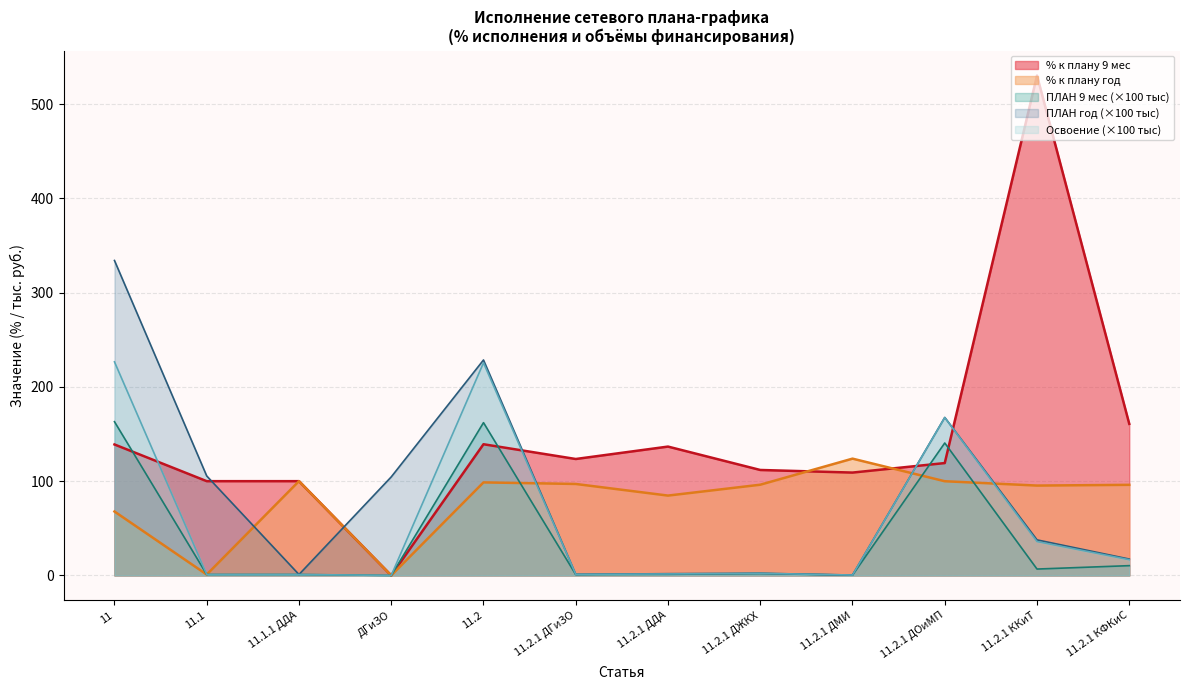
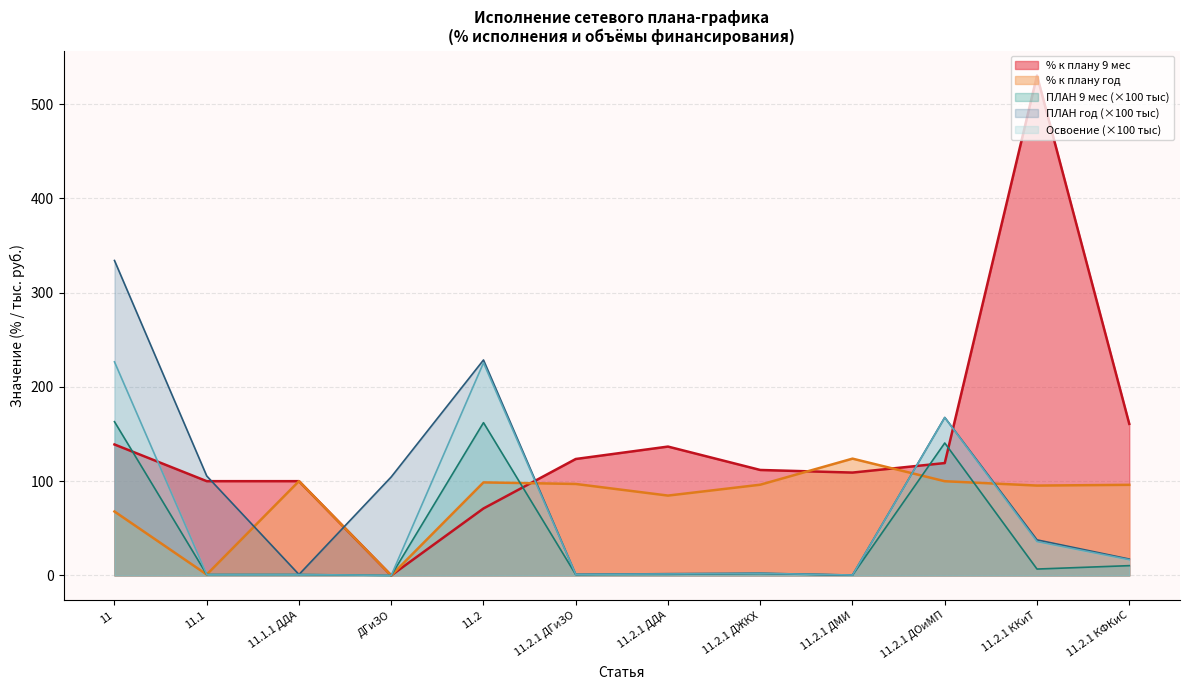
  {
    "% к плану 9 мес": {
      "11": 140,
      "11.1": 100,
-     "11.2": 140,
+     "11.2": 70,
      "11.2.1 ДГиЗО": 120,
      "11.2.1 ДДА": 140,
      "11.2.1 ДЖКХ": 110,
      "11.2.1 ДМИ": 110,
      "11.2.1 ДОиМП": 120,
      "11.2.1 КФКиС": 160
    },
    "% к плану год": {
      "11": 70,
      "11.2": 100,
      "11.2.1 ДГиЗО": 100,
      "11.2.1 ДДА": 80,
      "11.2.1 ДЖКХ": 100,
      "11.2.1 ДМИ": 120,
      "11.2.1 ДОиМП": 100,
      "11.2.1 ККиТ": 100,
      "11.2.1 КФКиС": 100
    }
  }
